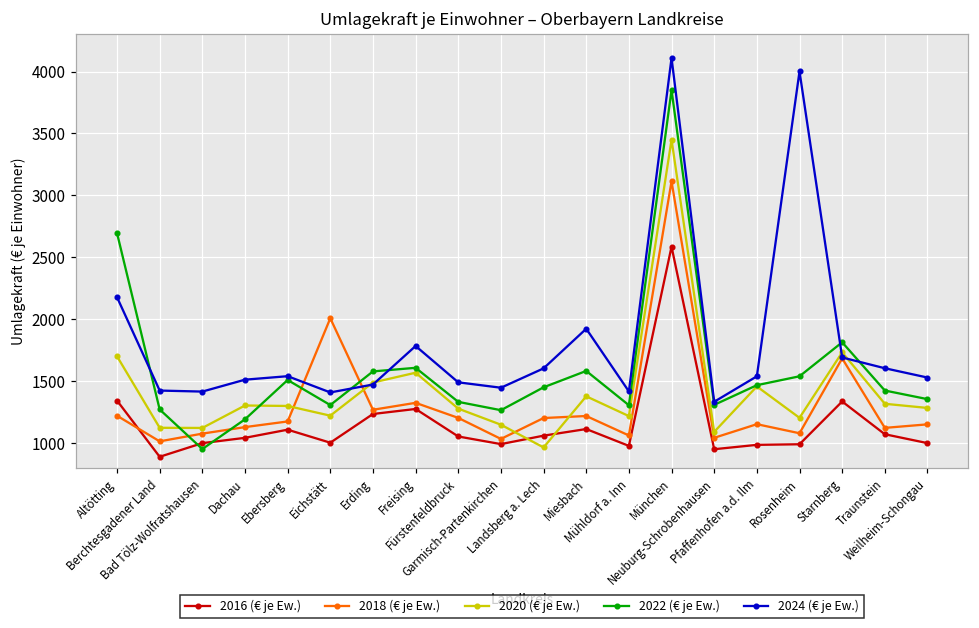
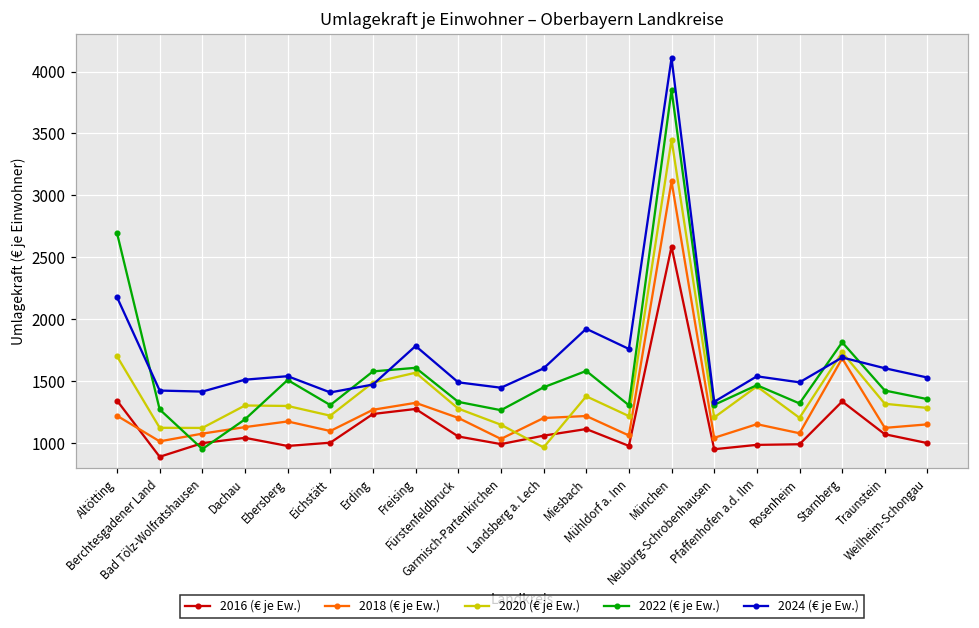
  {
    "2016 (€ je Ew.)": {
      "Altötting": 1340,
      "Berchtesgadener Land": 890,
      "Bad Tölz-Wolfratshausen": 1000,
      "Dachau": 1040,
-     "Ebersberg": 1110,
+     "Ebersberg": 980,
      "Eichstätt": 1000,
      "Erding": 1230,
      "Freising": 1270,
      "Fürstenfeldbruck": 1050,
      "Garmisch-Partenkirchen": 990,
      "Landsberg a. Lech": 1060,
      "Miesbach": 1110,
      "Mühldorf a. Inn": 980,
      "München": 2590,
      "Neuburg-Schrobenhausen": 950,
      "Pfaffenhofen a.d. Ilm": 980,
      "Rosenheim": 990,
      "Starnberg": 1340,
      "Traunstein": 1070,
      "Weilheim-Schongau": 1000
    },
    "2018 (€ je Ew.)": {
      "Altötting": 1220,
      "Berchtesgadener Land": 1010,
      "Bad Tölz-Wolfratshausen": 1080,
      "Dachau": 1130,
      "Ebersberg": 1170,
-     "Eichstätt": 2010,
+     "Eichstätt": 1100,
      "Erding": 1270,
      "Freising": 1320,
      "Fürstenfeldbruck": 1200,
      "Garmisch-Partenkirchen": 1030,
      "Landsberg a. Lech": 1200,
      "Miesbach": 1220,
      "Mühldorf a. Inn": 1060,
      "München": 3110,
      "Neuburg-Schrobenhausen": 1040,
      "Pfaffenhofen a.d. Ilm": 1150,
      "Rosenheim": 1080,
      "Traunstein": 1120,
      "Weilheim-Schongau": 1150
    },
    "2020 (€ je Ew.)": {
      "Altötting": 1700,
      "Berchtesgadener Land": 1120,
      "Bad Tölz-Wolfratshausen": 1120,
      "Dachau": 1300,
      "Ebersberg": 1300,
      "Eichstätt": 1220,
      "Freising": 1570,
      "Fürstenfeldbruck": 1280,
      "Garmisch-Partenkirchen": 1150,
      "Landsberg a. Lech": 960,
      "Miesbach": 1380,
      "Mühldorf a. Inn": 1220,
      "München": 3450,
-     "Neuburg-Schrobenhausen": 1090,
+     "Neuburg-Schrobenhausen": 1210,
      "Rosenheim": 1200,
      "Starnberg": 1730,
      "Traunstein": 1320,
      "Weilheim-Schongau": 1280
    },
    "2022 (€ je Ew.)": {
      "Altötting": 2700,
      "Berchtesgadener Land": 1270,
      "Bad Tölz-Wolfratshausen": 950,
      "Dachau": 1190,
      "Ebersberg": 1510,
      "Eichstätt": 1310,
      "Erding": 1580,
      "Freising": 1610,
      "Fürstenfeldbruck": 1330,
      "Garmisch-Partenkirchen": 1260,
      "Landsberg a. Lech": 1450,
      "Miesbach": 1580,
      "Mühldorf a. Inn": 1310,
      "München": 3850,
      "Neuburg-Schrobenhausen": 1310,
-     "Rosenheim": 1540,
+     "Rosenheim": 1320,
      "Starnberg": 1810,
      "Traunstein": 1420,
      "Weilheim-Schongau": 1350
    },
    "2024 (€ je Ew.)": {
      "Altötting": 2180,
      "Berchtesgadener Land": 1420,
      "Bad Tölz-Wolfratshausen": 1420,
      "Dachau": 1510,
      "Ebersberg": 1540,
      "Eichstätt": 1410,
      "Freising": 1780,
      "Fürstenfeldbruck": 1490,
      "Garmisch-Partenkirchen": 1450,
      "Landsberg a. Lech": 1600,
      "Miesbach": 1920,
-     "Mühldorf a. Inn": 1420,
+     "Mühldorf a. Inn": 1760,
      "München": 4110,
      "Neuburg-Schrobenhausen": 1330,
      "Pfaffenhofen a.d. Ilm": 1540,
-     "Rosenheim": 4000,
+     "Rosenheim": 1490,
      "Traunstein": 1600,
      "Weilheim-Schongau": 1530
    }
  }
